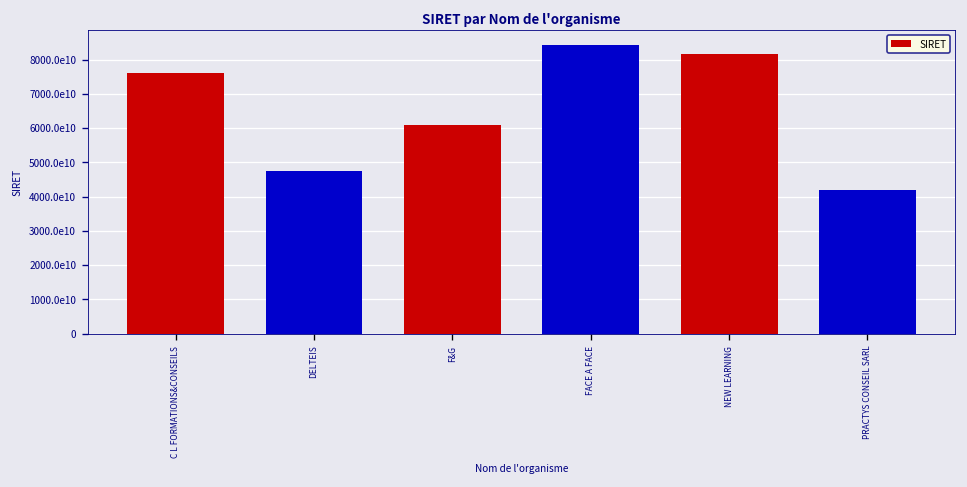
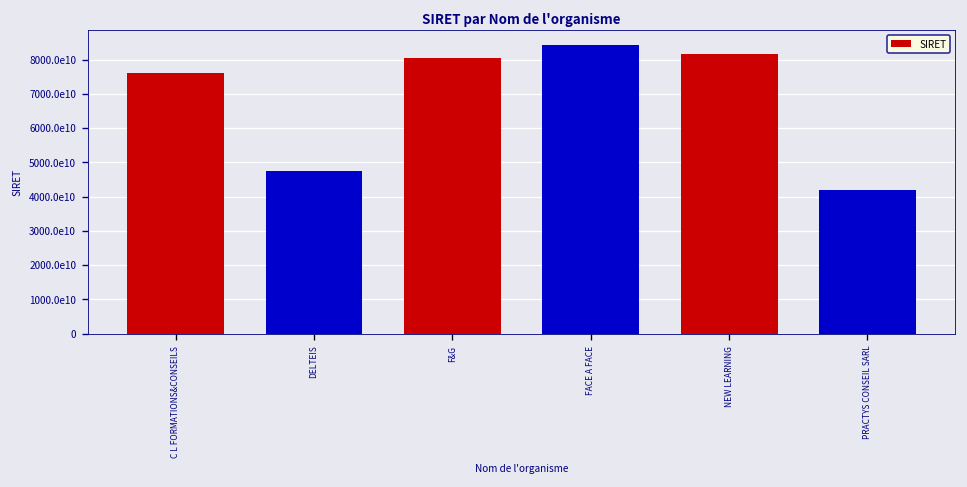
  {
    "C L FORMATIONS&CONSEILS": 76000000000000,
    "DELTEIS": 47000000000000,
-   "F&G": 61000000000000,
+   "F&G": 80000000000000,
    "FACE A FACE": 84000000000000,
    "NEW LEARNING": 82000000000000,
    "PRACTYS CONSEIL SARL": 42000000000000
  }
